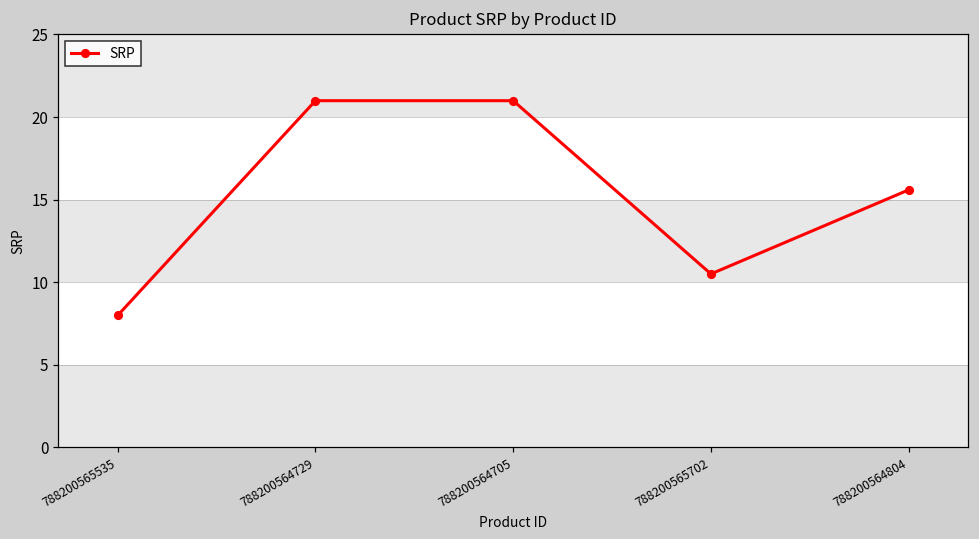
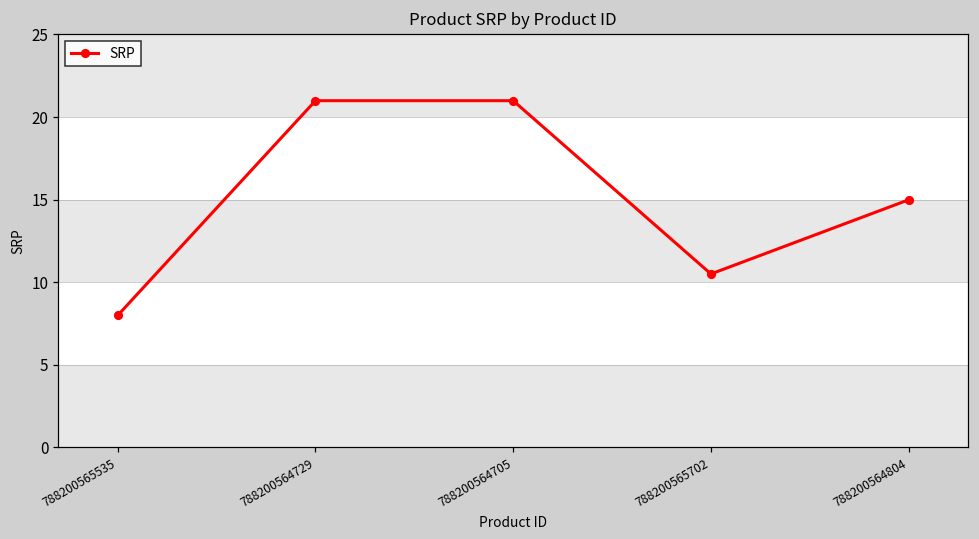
  {
    "788200565535": 8.0,
    "788200564729": 21.0,
    "788200564705": 21.0,
    "788200565702": 10.5,
-   "788200564804": 15.6
+   "788200564804": 15.0
  }
